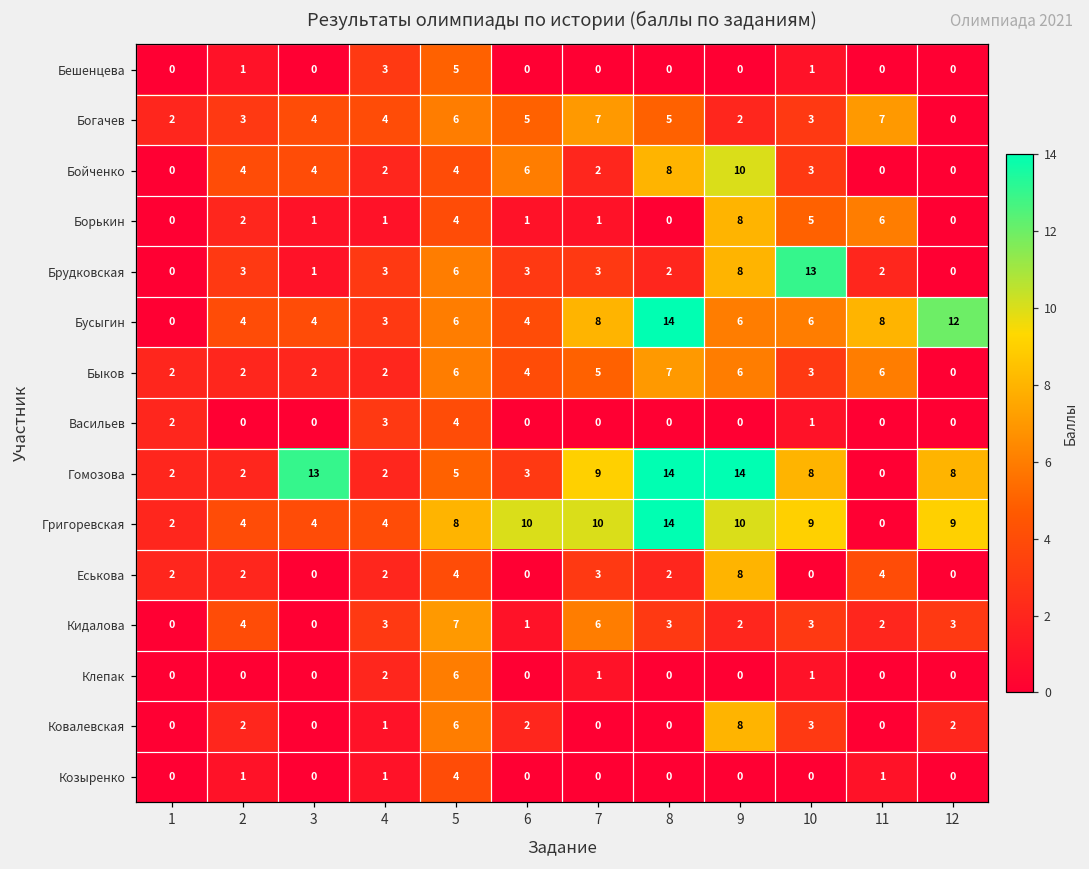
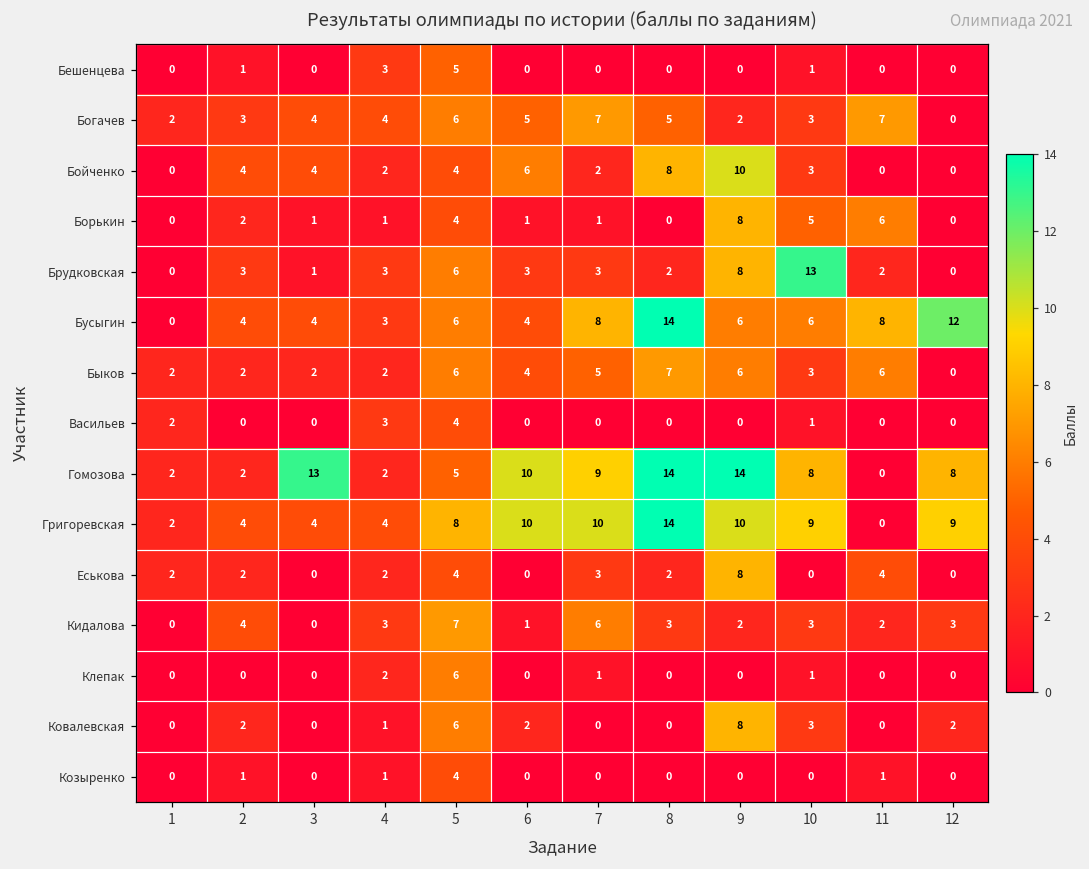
  {
    "Бешенцева": {
      "1": 0,
      "2": 1,
      "3": 0,
      "4": 3,
      "5": 5,
      "6": 0,
      "7": 0,
      "8": 0,
      "9": 0,
      "10": 1,
      "11": 0,
      "12": 0
    },
    "Богачев": {
      "1": 2,
      "2": 3,
      "3": 4,
      "4": 4,
      "5": 6,
      "6": 5,
      "7": 7,
      "8": 5,
      "9": 2,
      "10": 3,
      "11": 7,
      "12": 0
    },
    "Бойченко": {
      "1": 0,
      "2": 4,
      "3": 4,
      "4": 2,
      "5": 4,
      "6": 6,
      "7": 2,
      "8": 8,
      "9": 10,
      "10": 3,
      "11": 0,
      "12": 0
    },
    "Борькин": {
      "1": 0,
      "2": 2,
      "3": 1,
      "4": 1,
      "5": 4,
      "6": 1,
      "7": 1,
      "8": 0,
      "9": 8,
      "10": 5,
      "11": 6,
      "12": 0
    },
    "Брудковская": {
      "1": 0,
      "2": 3,
      "3": 1,
      "4": 3,
      "5": 6,
      "6": 3,
      "7": 3,
      "8": 2,
      "9": 8,
      "10": 13,
      "11": 2,
      "12": 0
    },
    "Бусыгин": {
      "1": 0,
      "2": 4,
      "3": 4,
      "4": 3,
      "5": 6,
      "6": 4,
      "7": 8,
      "8": 14,
      "9": 6,
      "10": 6,
      "11": 8,
      "12": 12
    },
    "Быков": {
      "1": 2,
      "2": 2,
      "3": 2,
      "4": 2,
      "5": 6,
      "6": 4,
      "7": 5,
      "8": 7,
      "9": 6,
      "10": 3,
      "11": 6,
      "12": 0
    },
    "Васильев": {
      "1": 2,
      "2": 0,
      "3": 0,
      "4": 3,
      "5": 4,
      "6": 0,
      "7": 0,
      "8": 0,
      "9": 0,
      "10": 1,
      "11": 0,
      "12": 0
    },
    "Гомозова": {
      "1": 2,
      "2": 2,
      "3": 13,
      "4": 2,
      "5": 5,
-     "6": 3,
+     "6": 10,
      "7": 9,
      "8": 14,
      "9": 14,
      "10": 8,
      "11": 0,
      "12": 8
    },
    "Григоревская": {
      "1": 2,
      "2": 4,
      "3": 4,
      "4": 4,
      "5": 8,
      "6": 10,
      "7": 10,
      "8": 14,
      "9": 10,
      "10": 9,
      "11": 0,
      "12": 9
    },
    "Еськова": {
      "1": 2,
      "2": 2,
      "3": 0,
      "4": 2,
      "5": 4,
      "6": 0,
      "7": 3,
      "8": 2,
      "9": 8,
      "10": 0,
      "11": 4,
      "12": 0
    },
    "Кидалова": {
      "1": 0,
      "2": 4,
      "3": 0,
      "4": 3,
      "5": 7,
      "6": 1,
      "7": 6,
      "8": 3,
      "9": 2,
      "10": 3,
      "11": 2,
      "12": 3
    },
    "Клепак": {
      "1": 0,
      "2": 0,
      "3": 0,
      "4": 2,
      "5": 6,
      "6": 0,
      "7": 1,
      "8": 0,
      "9": 0,
      "10": 1,
      "11": 0,
      "12": 0
    },
    "Ковалевская": {
      "1": 0,
      "2": 2,
      "3": 0,
      "4": 1,
      "5": 6,
      "6": 2,
      "7": 0,
      "8": 0,
      "9": 8,
      "10": 3,
      "11": 0,
      "12": 2
    },
    "Козыренко": {
      "1": 0,
      "2": 1,
      "3": 0,
      "4": 1,
      "5": 4,
      "6": 0,
      "7": 0,
      "8": 0,
      "9": 0,
      "10": 0,
      "11": 1,
      "12": 0
    }
  }
